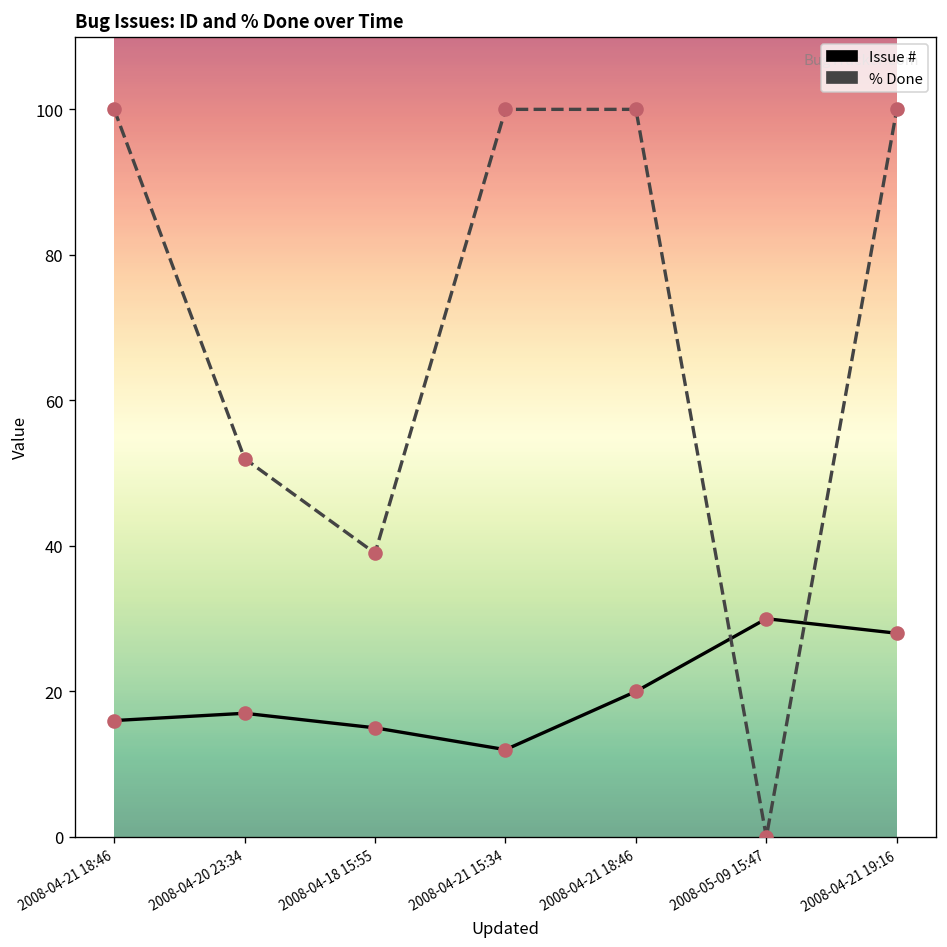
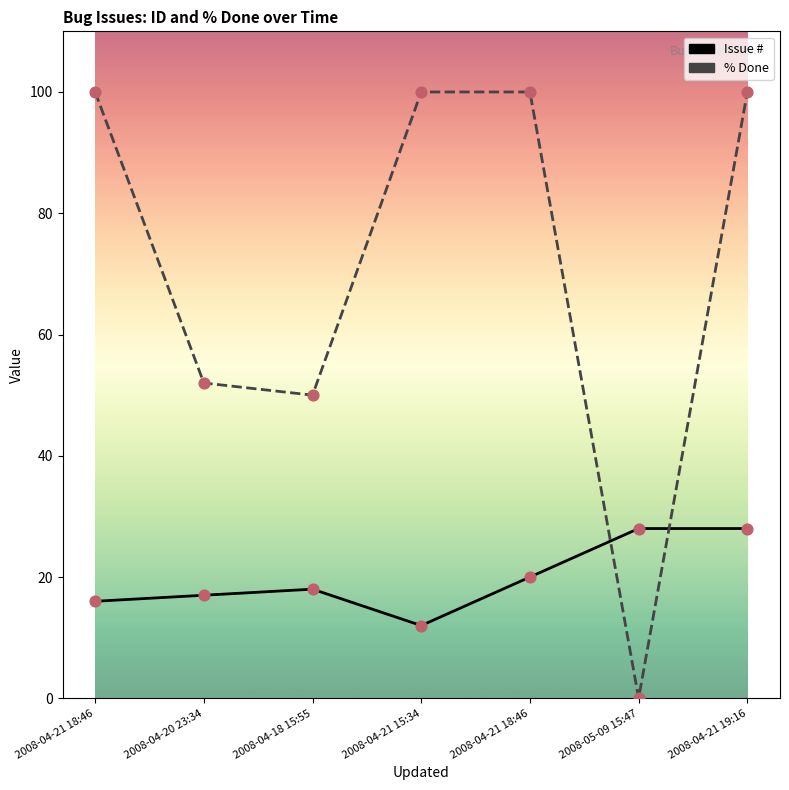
  {
    "Issue #": {
      "2008-04-20 23:34": 17,
-     "2008-04-18 15:55": 15,
+     "2008-04-18 15:55": 18,
      "2008-04-21 15:34": 12,
-     "2008-05-09 15:47": 30,
+     "2008-05-09 15:47": 28,
      "2008-04-21 19:16": 28
    },
    "% Done": {
      "2008-04-20 23:34": 52,
-     "2008-04-18 15:55": 39,
+     "2008-04-18 15:55": 50,
      "2008-04-21 15:34": 100,
      "2008-05-09 15:47": 0,
      "2008-04-21 19:16": 100
    }
  }
